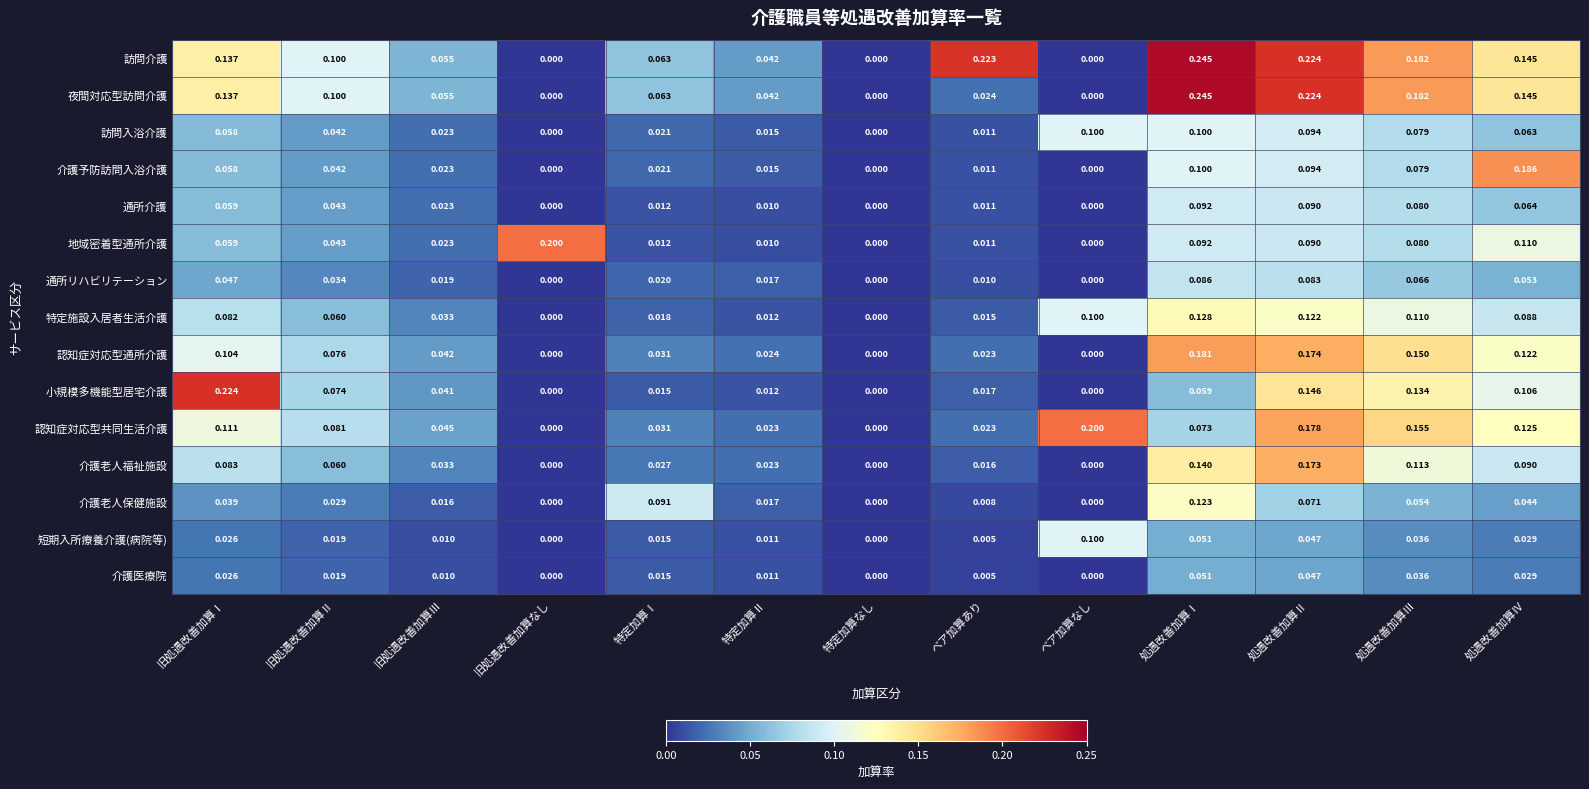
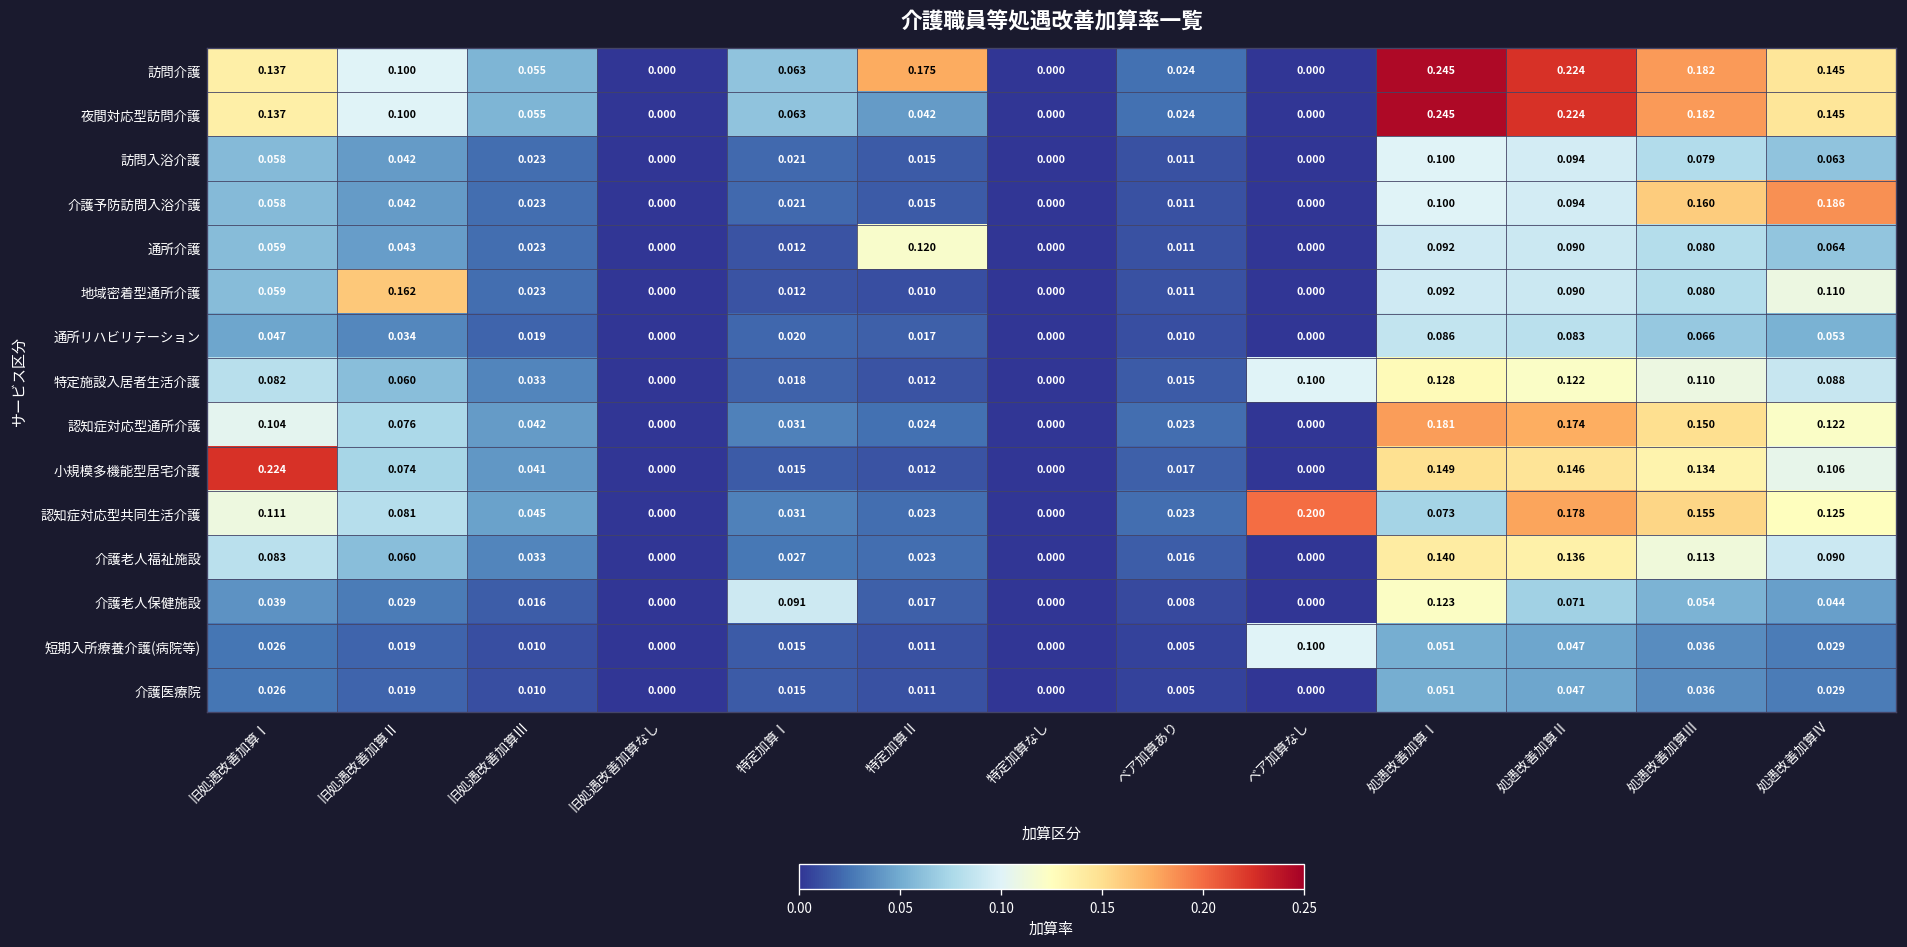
  {
    "訪問介護": {
      "旧処遇改善加算Ⅰ": 0.137,
      "旧処遇改善加算Ⅱ": 0.100,
      "旧処遇改善加算Ⅲ": 0.055,
      "旧処遇改善加算なし": 0.000,
      "特定加算Ⅰ": 0.063,
-     "特定加算Ⅱ": 0.042,
+     "特定加算Ⅱ": 0.175,
      "特定加算なし": 0.000,
-     "ベア加算あり": 0.223,
+     "ベア加算あり": 0.024,
      "ベア加算なし": 0.000,
      "処遇改善加算Ⅰ": 0.245,
      "処遇改善加算Ⅱ": 0.224,
      "処遇改善加算Ⅲ": 0.182,
      "処遇改善加算Ⅳ": 0.145
    },
    "夜間対応型訪問介護": {
      "旧処遇改善加算Ⅰ": 0.137,
      "旧処遇改善加算Ⅱ": 0.100,
      "旧処遇改善加算Ⅲ": 0.055,
      "旧処遇改善加算なし": 0.000,
      "特定加算Ⅰ": 0.063,
      "特定加算Ⅱ": 0.042,
      "特定加算なし": 0.000,
      "ベア加算あり": 0.024,
      "ベア加算なし": 0.000,
      "処遇改善加算Ⅰ": 0.245,
      "処遇改善加算Ⅱ": 0.224,
      "処遇改善加算Ⅲ": 0.182,
      "処遇改善加算Ⅳ": 0.145
    },
    "訪問入浴介護": {
      "旧処遇改善加算Ⅰ": 0.058,
      "旧処遇改善加算Ⅱ": 0.042,
      "旧処遇改善加算Ⅲ": 0.023,
      "旧処遇改善加算なし": 0.000,
      "特定加算Ⅰ": 0.021,
      "特定加算Ⅱ": 0.015,
      "特定加算なし": 0.000,
      "ベア加算あり": 0.011,
-     "ベア加算なし": 0.100,
+     "ベア加算なし": 0.000,
      "処遇改善加算Ⅰ": 0.100,
      "処遇改善加算Ⅱ": 0.094,
      "処遇改善加算Ⅲ": 0.079,
      "処遇改善加算Ⅳ": 0.063
    },
    "介護予防訪問入浴介護": {
      "旧処遇改善加算Ⅰ": 0.058,
      "旧処遇改善加算Ⅱ": 0.042,
      "旧処遇改善加算Ⅲ": 0.023,
      "旧処遇改善加算なし": 0.000,
      "特定加算Ⅰ": 0.021,
      "特定加算Ⅱ": 0.015,
      "特定加算なし": 0.000,
      "ベア加算あり": 0.011,
      "ベア加算なし": 0.000,
      "処遇改善加算Ⅰ": 0.100,
      "処遇改善加算Ⅱ": 0.094,
-     "処遇改善加算Ⅲ": 0.079,
+     "処遇改善加算Ⅲ": 0.160,
      "処遇改善加算Ⅳ": 0.186
    },
    "通所介護": {
      "旧処遇改善加算Ⅰ": 0.059,
      "旧処遇改善加算Ⅱ": 0.043,
      "旧処遇改善加算Ⅲ": 0.023,
      "旧処遇改善加算なし": 0.000,
      "特定加算Ⅰ": 0.012,
-     "特定加算Ⅱ": 0.010,
+     "特定加算Ⅱ": 0.120,
      "特定加算なし": 0.000,
      "ベア加算あり": 0.011,
      "ベア加算なし": 0.000,
      "処遇改善加算Ⅰ": 0.092,
      "処遇改善加算Ⅱ": 0.090,
      "処遇改善加算Ⅲ": 0.080,
      "処遇改善加算Ⅳ": 0.064
    },
    "地域密着型通所介護": {
      "旧処遇改善加算Ⅰ": 0.059,
-     "旧処遇改善加算Ⅱ": 0.043,
+     "旧処遇改善加算Ⅱ": 0.162,
      "旧処遇改善加算Ⅲ": 0.023,
-     "旧処遇改善加算なし": 0.200,
+     "旧処遇改善加算なし": 0.000,
      "特定加算Ⅰ": 0.012,
      "特定加算Ⅱ": 0.010,
      "特定加算なし": 0.000,
      "ベア加算あり": 0.011,
      "ベア加算なし": 0.000,
      "処遇改善加算Ⅰ": 0.092,
      "処遇改善加算Ⅱ": 0.090,
      "処遇改善加算Ⅲ": 0.080,
      "処遇改善加算Ⅳ": 0.110
    },
    "通所リハビリテーション": {
      "旧処遇改善加算Ⅰ": 0.047,
      "旧処遇改善加算Ⅱ": 0.034,
      "旧処遇改善加算Ⅲ": 0.019,
      "旧処遇改善加算なし": 0.000,
      "特定加算Ⅰ": 0.020,
      "特定加算Ⅱ": 0.017,
      "特定加算なし": 0.000,
      "ベア加算あり": 0.010,
      "ベア加算なし": 0.000,
      "処遇改善加算Ⅰ": 0.086,
      "処遇改善加算Ⅱ": 0.083,
      "処遇改善加算Ⅲ": 0.066,
      "処遇改善加算Ⅳ": 0.053
    },
    "特定施設入居者生活介護": {
      "旧処遇改善加算Ⅰ": 0.082,
      "旧処遇改善加算Ⅱ": 0.060,
      "旧処遇改善加算Ⅲ": 0.033,
      "旧処遇改善加算なし": 0.000,
      "特定加算Ⅰ": 0.018,
      "特定加算Ⅱ": 0.012,
      "特定加算なし": 0.000,
      "ベア加算あり": 0.015,
      "ベア加算なし": 0.100,
      "処遇改善加算Ⅰ": 0.128,
      "処遇改善加算Ⅱ": 0.122,
      "処遇改善加算Ⅲ": 0.110,
      "処遇改善加算Ⅳ": 0.088
    },
    "認知症対応型通所介護": {
      "旧処遇改善加算Ⅰ": 0.104,
      "旧処遇改善加算Ⅱ": 0.076,
      "旧処遇改善加算Ⅲ": 0.042,
      "旧処遇改善加算なし": 0.000,
      "特定加算Ⅰ": 0.031,
      "特定加算Ⅱ": 0.024,
      "特定加算なし": 0.000,
      "ベア加算あり": 0.023,
      "ベア加算なし": 0.000,
      "処遇改善加算Ⅰ": 0.181,
      "処遇改善加算Ⅱ": 0.174,
      "処遇改善加算Ⅲ": 0.150,
      "処遇改善加算Ⅳ": 0.122
    },
    "小規模多機能型居宅介護": {
      "旧処遇改善加算Ⅰ": 0.224,
      "旧処遇改善加算Ⅱ": 0.074,
      "旧処遇改善加算Ⅲ": 0.041,
      "旧処遇改善加算なし": 0.000,
      "特定加算Ⅰ": 0.015,
      "特定加算Ⅱ": 0.012,
      "特定加算なし": 0.000,
      "ベア加算あり": 0.017,
      "ベア加算なし": 0.000,
-     "処遇改善加算Ⅰ": 0.059,
+     "処遇改善加算Ⅰ": 0.149,
      "処遇改善加算Ⅱ": 0.146,
      "処遇改善加算Ⅲ": 0.134,
      "処遇改善加算Ⅳ": 0.106
    },
    "認知症対応型共同生活介護": {
      "旧処遇改善加算Ⅰ": 0.111,
      "旧処遇改善加算Ⅱ": 0.081,
      "旧処遇改善加算Ⅲ": 0.045,
      "旧処遇改善加算なし": 0.000,
      "特定加算Ⅰ": 0.031,
      "特定加算Ⅱ": 0.023,
      "特定加算なし": 0.000,
      "ベア加算あり": 0.023,
      "ベア加算なし": 0.200,
      "処遇改善加算Ⅰ": 0.073,
      "処遇改善加算Ⅱ": 0.178,
      "処遇改善加算Ⅲ": 0.155,
      "処遇改善加算Ⅳ": 0.125
    },
    "介護老人福祉施設": {
      "旧処遇改善加算Ⅰ": 0.083,
      "旧処遇改善加算Ⅱ": 0.060,
      "旧処遇改善加算Ⅲ": 0.033,
      "旧処遇改善加算なし": 0.000,
      "特定加算Ⅰ": 0.027,
      "特定加算Ⅱ": 0.023,
      "特定加算なし": 0.000,
      "ベア加算あり": 0.016,
      "ベア加算なし": 0.000,
      "処遇改善加算Ⅰ": 0.140,
-     "処遇改善加算Ⅱ": 0.173,
+     "処遇改善加算Ⅱ": 0.136,
      "処遇改善加算Ⅲ": 0.113,
      "処遇改善加算Ⅳ": 0.090
    },
    "介護老人保健施設": {
      "旧処遇改善加算Ⅰ": 0.039,
      "旧処遇改善加算Ⅱ": 0.029,
      "旧処遇改善加算Ⅲ": 0.016,
      "旧処遇改善加算なし": 0.000,
      "特定加算Ⅰ": 0.091,
      "特定加算Ⅱ": 0.017,
      "特定加算なし": 0.000,
      "ベア加算あり": 0.008,
      "ベア加算なし": 0.000,
      "処遇改善加算Ⅰ": 0.123,
      "処遇改善加算Ⅱ": 0.071,
      "処遇改善加算Ⅲ": 0.054,
      "処遇改善加算Ⅳ": 0.044
    },
    "短期入所療養介護(病院等)": {
      "旧処遇改善加算Ⅰ": 0.026,
      "旧処遇改善加算Ⅱ": 0.019,
      "旧処遇改善加算Ⅲ": 0.010,
      "旧処遇改善加算なし": 0.000,
      "特定加算Ⅰ": 0.015,
      "特定加算Ⅱ": 0.011,
      "特定加算なし": 0.000,
      "ベア加算あり": 0.005,
      "ベア加算なし": 0.100,
      "処遇改善加算Ⅰ": 0.051,
      "処遇改善加算Ⅱ": 0.047,
      "処遇改善加算Ⅲ": 0.036,
      "処遇改善加算Ⅳ": 0.029
    },
    "介護医療院": {
      "旧処遇改善加算Ⅰ": 0.026,
      "旧処遇改善加算Ⅱ": 0.019,
      "旧処遇改善加算Ⅲ": 0.010,
      "旧処遇改善加算なし": 0.000,
      "特定加算Ⅰ": 0.015,
      "特定加算Ⅱ": 0.011,
      "特定加算なし": 0.000,
      "ベア加算あり": 0.005,
      "ベア加算なし": 0.000,
      "処遇改善加算Ⅰ": 0.051,
      "処遇改善加算Ⅱ": 0.047,
      "処遇改善加算Ⅲ": 0.036,
      "処遇改善加算Ⅳ": 0.029
    }
  }
